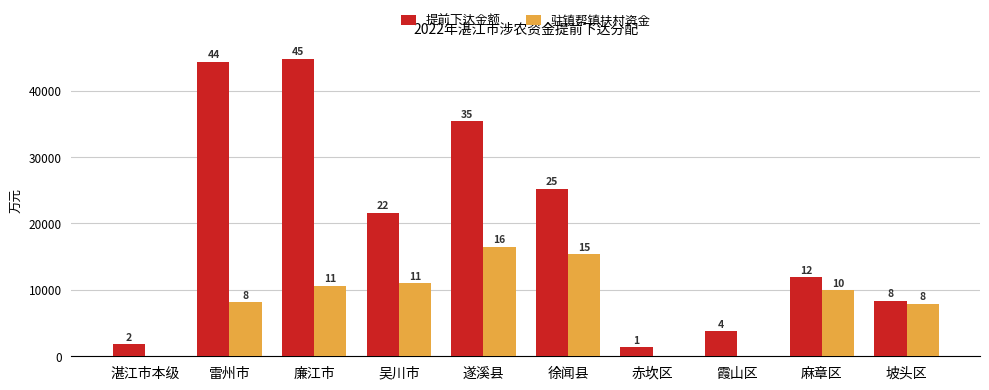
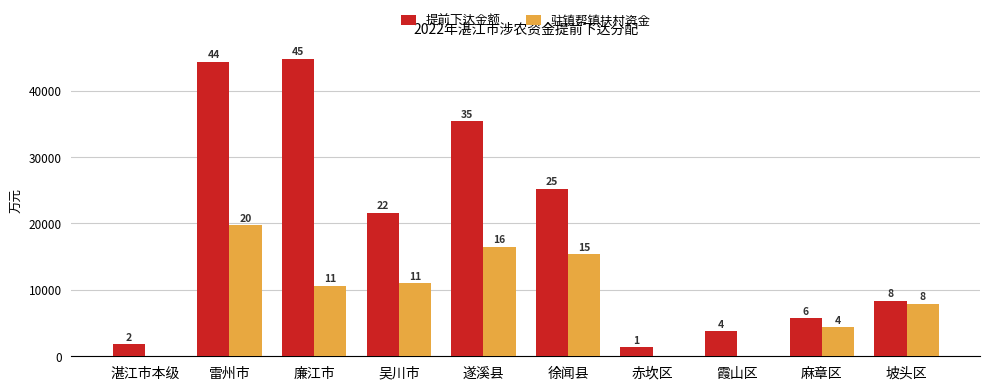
  {
    "提前下达金额": {
-     "麻章区": 12
+     "麻章区": 6
    },
    "驻镇帮镇扶村资金": {
-     "雷州市": 8,
-     "麻章区": 10
+     "雷州市": 20,
+     "麻章区": 4
    }
  }
